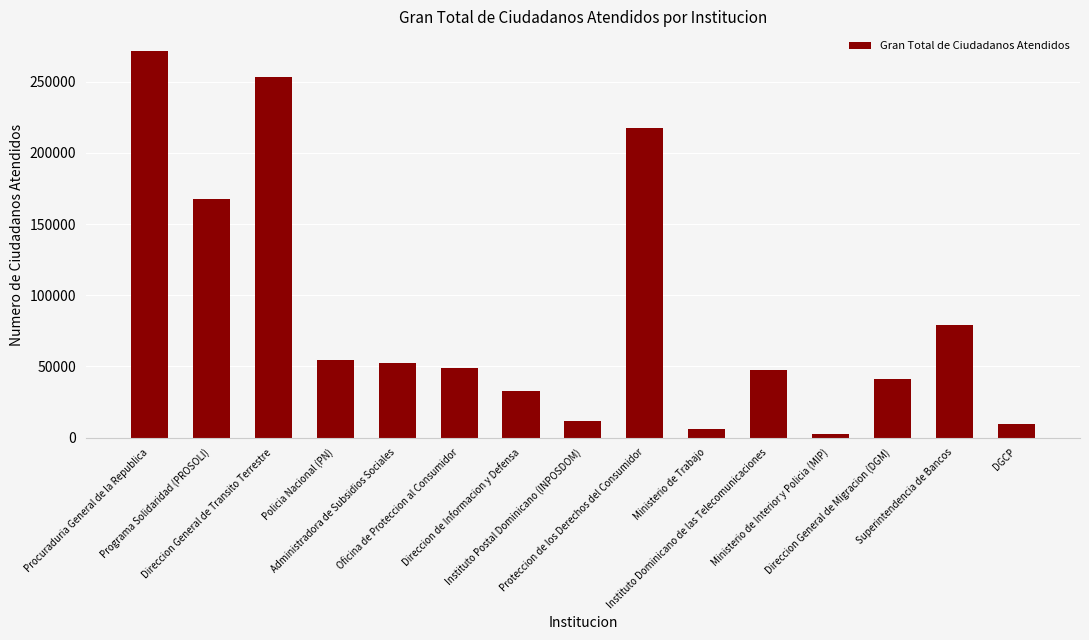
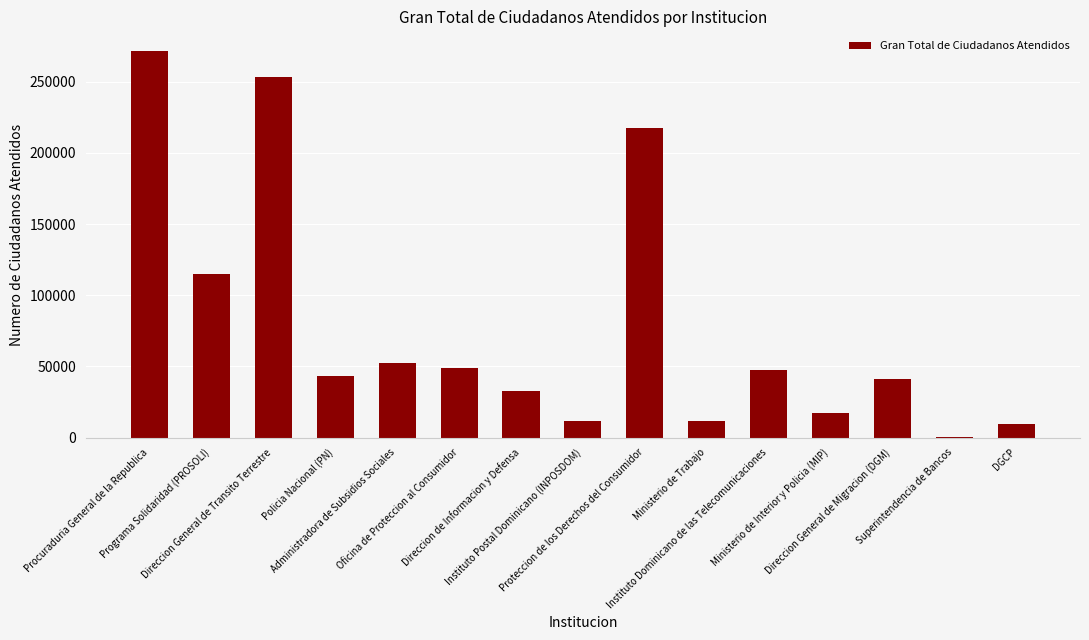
  {
    "Procuraduria General de la Republica": 272000,
-   "Programa Solidaridad (PROSOLI)": 168000,
+   "Programa Solidaridad (PROSOLI)": 115000,
    "Direccion General de Transito Terrestre": 253000,
-   "Policia Nacional (PN)": 55000,
+   "Policia Nacional (PN)": 43000,
    "Administradora de Subsidios Sociales": 52000,
    "Oficina de Proteccion al Consumidor": 49000,
    "Direccion de Informacion y Defensa": 32000,
    "Instituto Postal Dominicano (INPOSDOM)": 11000,
    "Proteccion de los Derechos del Consumidor": 217000,
-   "Ministerio de Trabajo": 6000,
+   "Ministerio de Trabajo": 12000,
    "Instituto Dominicano de las Telecomunicaciones": 47000,
-   "Ministerio de Interior y Policia (MIP)": 2000,
+   "Ministerio de Interior y Policia (MIP)": 17000,
    "Direccion General de Migracion (DGM)": 41000,
-   "Superintendencia de Bancos": 79000,
+   "Superintendencia de Bancos": 0,
    "DGCP": 10000
  }
